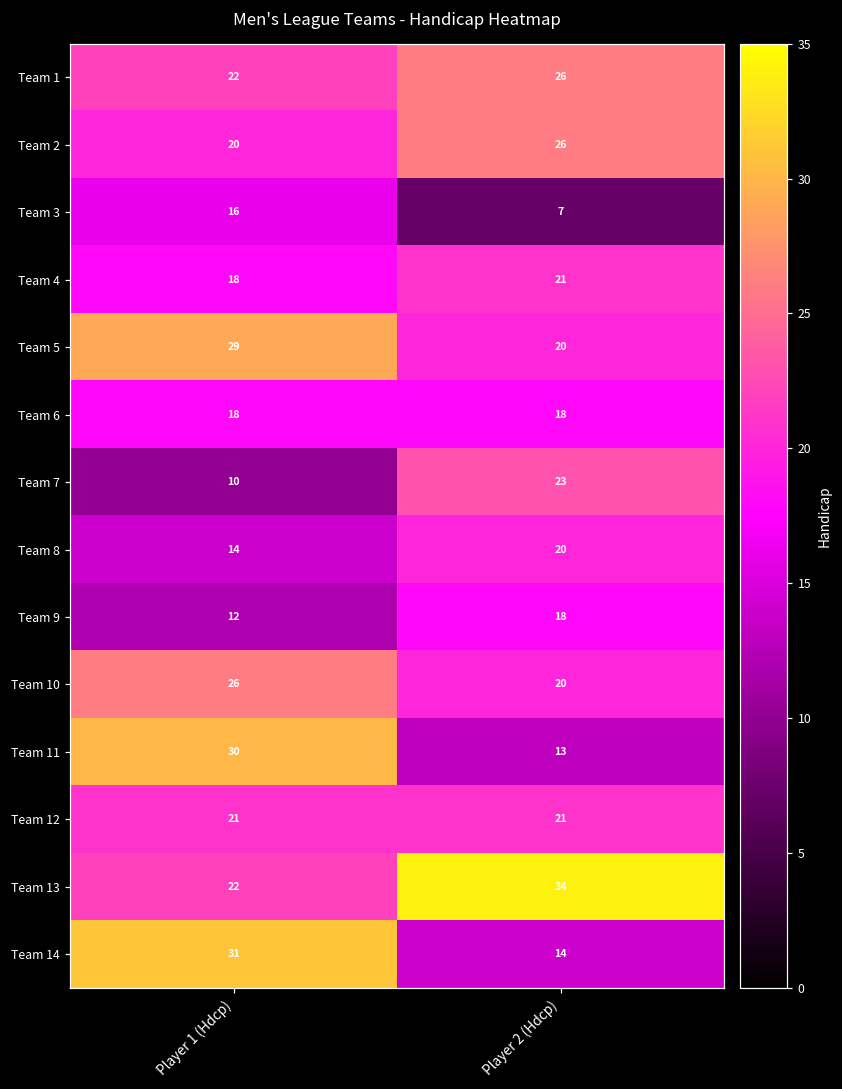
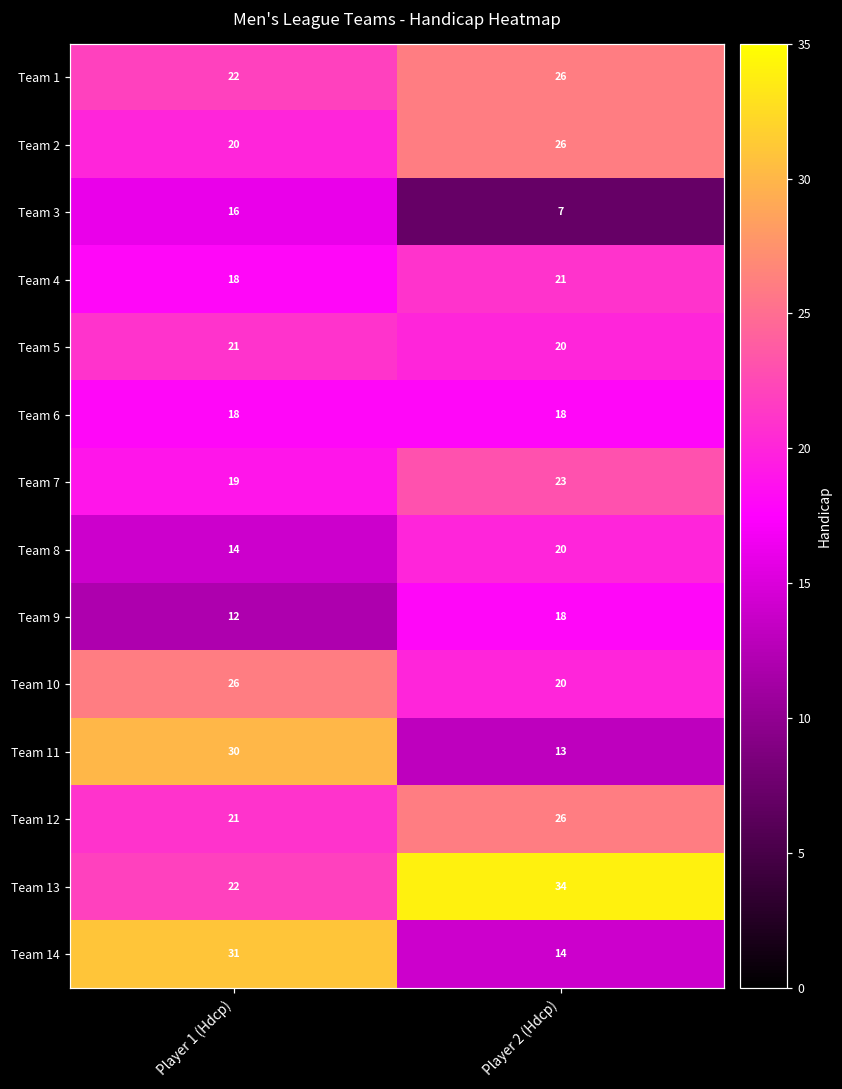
  {
    "Team 1": {
      "Player 1 (Hdcp)": 22,
      "Player 2 (Hdcp)": 26
    },
    "Team 2": {
      "Player 1 (Hdcp)": 20,
      "Player 2 (Hdcp)": 26
    },
    "Team 3": {
      "Player 1 (Hdcp)": 16,
      "Player 2 (Hdcp)": 7
    },
    "Team 4": {
      "Player 1 (Hdcp)": 18,
      "Player 2 (Hdcp)": 21
    },
    "Team 5": {
-     "Player 1 (Hdcp)": 29,
+     "Player 1 (Hdcp)": 21,
      "Player 2 (Hdcp)": 20
    },
    "Team 6": {
      "Player 1 (Hdcp)": 18,
      "Player 2 (Hdcp)": 18
    },
    "Team 7": {
-     "Player 1 (Hdcp)": 10,
+     "Player 1 (Hdcp)": 19,
      "Player 2 (Hdcp)": 23
    },
    "Team 8": {
      "Player 1 (Hdcp)": 14,
      "Player 2 (Hdcp)": 20
    },
    "Team 9": {
      "Player 1 (Hdcp)": 12,
      "Player 2 (Hdcp)": 18
    },
    "Team 10": {
      "Player 1 (Hdcp)": 26,
      "Player 2 (Hdcp)": 20
    },
    "Team 11": {
      "Player 1 (Hdcp)": 30,
      "Player 2 (Hdcp)": 13
    },
    "Team 12": {
      "Player 1 (Hdcp)": 21,
-     "Player 2 (Hdcp)": 21
+     "Player 2 (Hdcp)": 26
    },
    "Team 13": {
      "Player 1 (Hdcp)": 22,
      "Player 2 (Hdcp)": 34
    },
    "Team 14": {
      "Player 1 (Hdcp)": 31,
      "Player 2 (Hdcp)": 14
    }
  }
